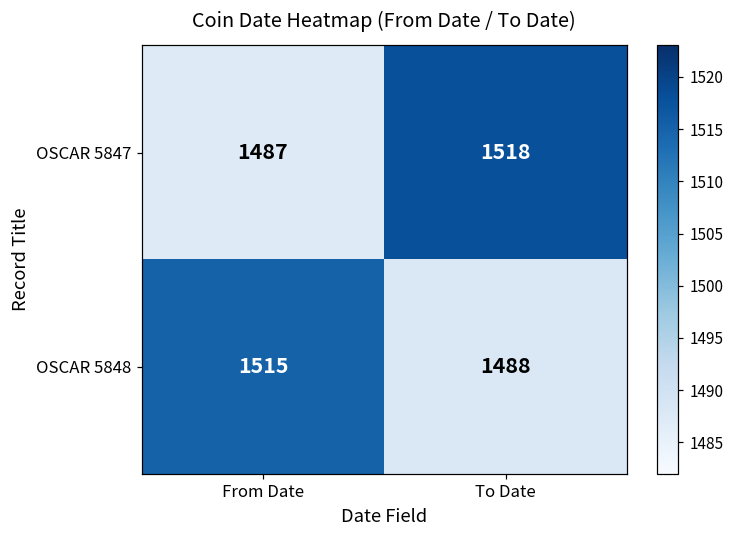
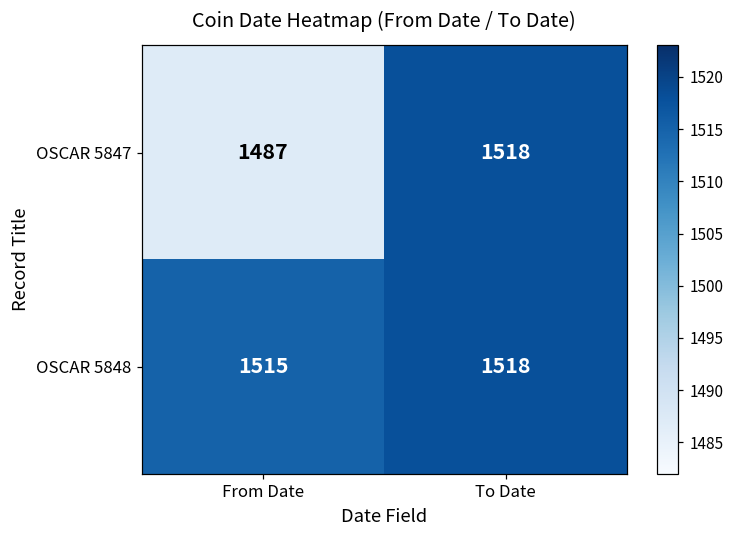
  {
    "OSCAR 5847": {
      "From Date": 1487,
      "To Date": 1518
    },
    "OSCAR 5848": {
      "From Date": 1515,
-     "To Date": 1488
+     "To Date": 1518
    }
  }
